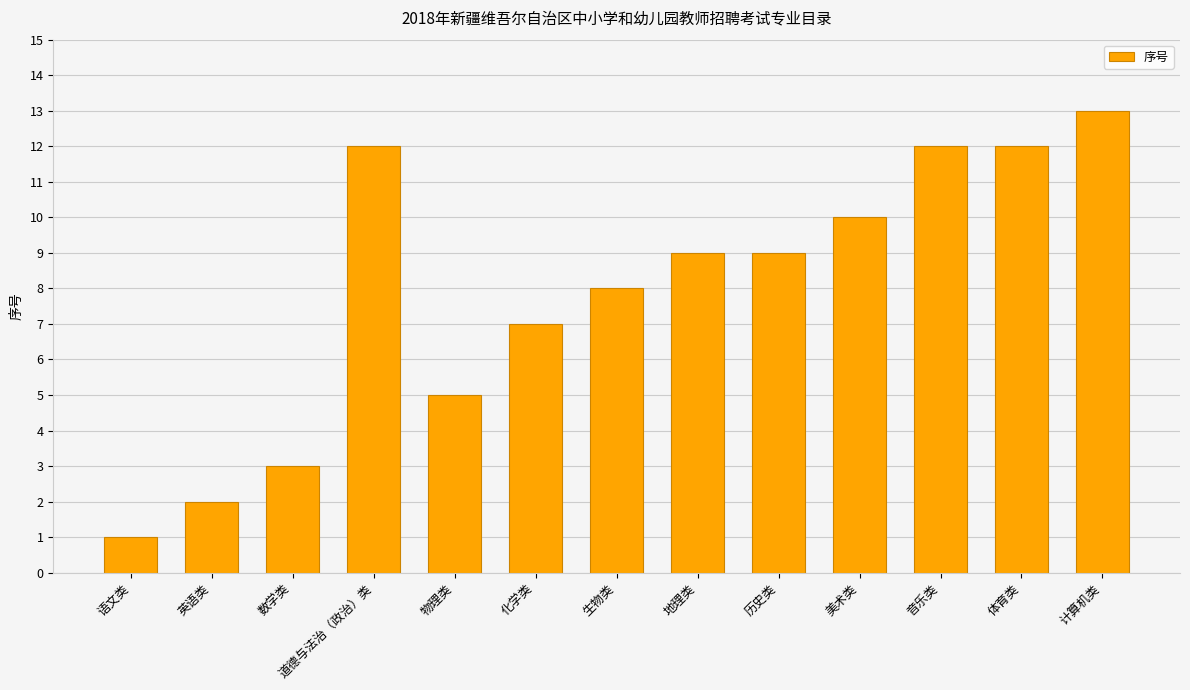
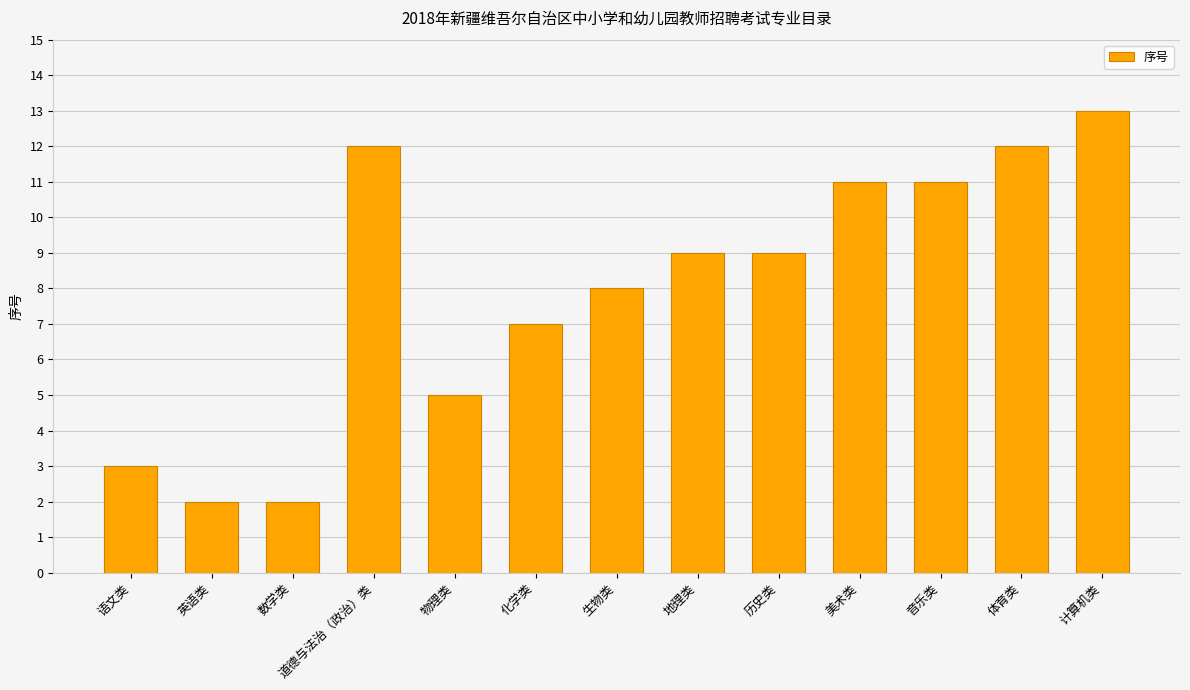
  {
-   "语文类": 1,
+   "语文类": 3,
    "英语类": 2,
-   "数学类": 3,
+   "数学类": 2,
    "道德与法治（政治）类": 12,
    "物理类": 5,
    "化学类": 7,
    "生物类": 8,
    "地理类": 9,
    "历史类": 9,
-   "美术类": 10,
-   "音乐类": 12,
+   "美术类": 11,
+   "音乐类": 11,
    "体育类": 12,
    "计算机类": 13
  }
